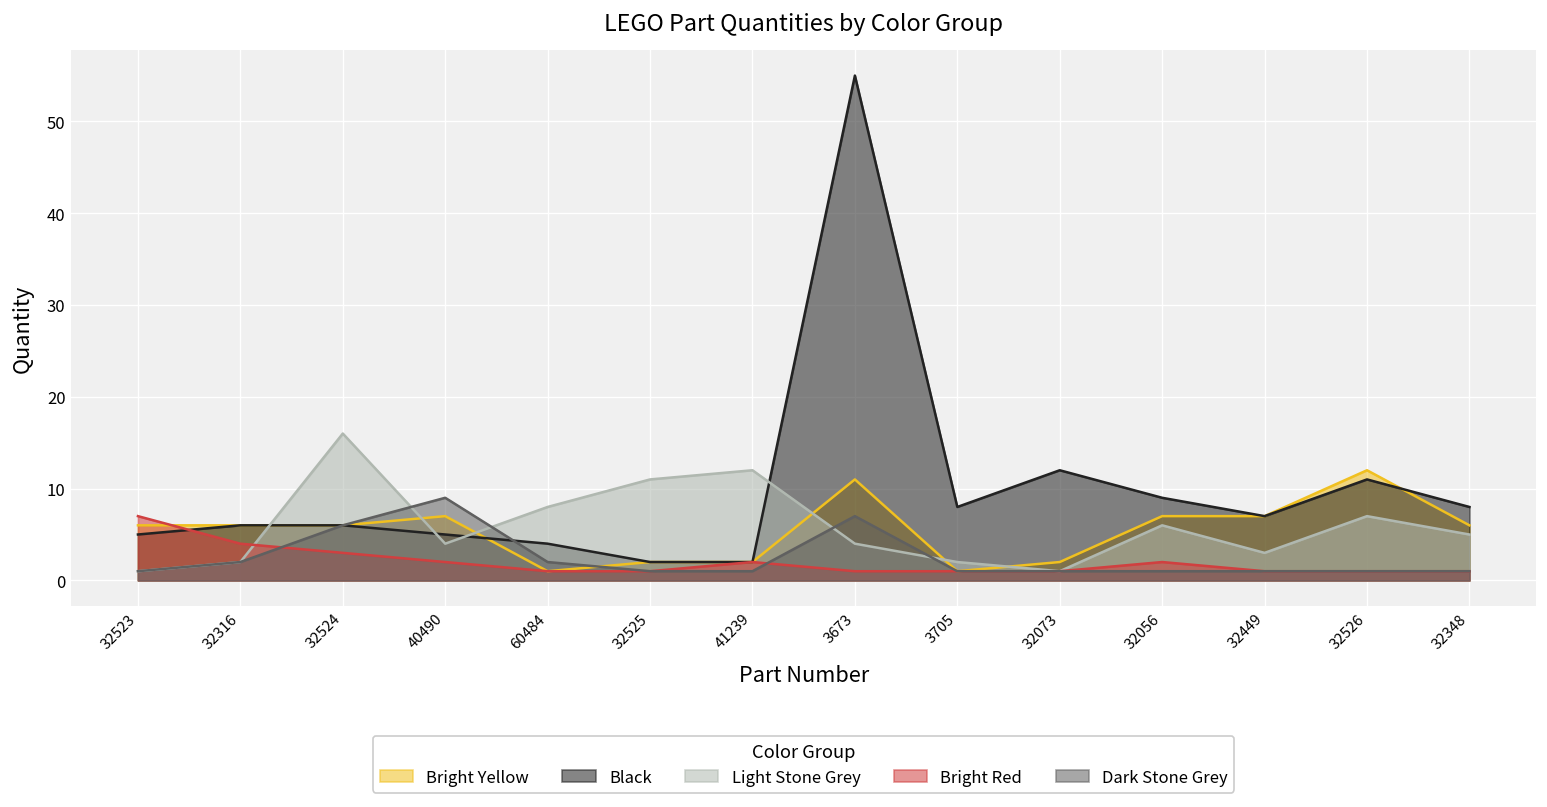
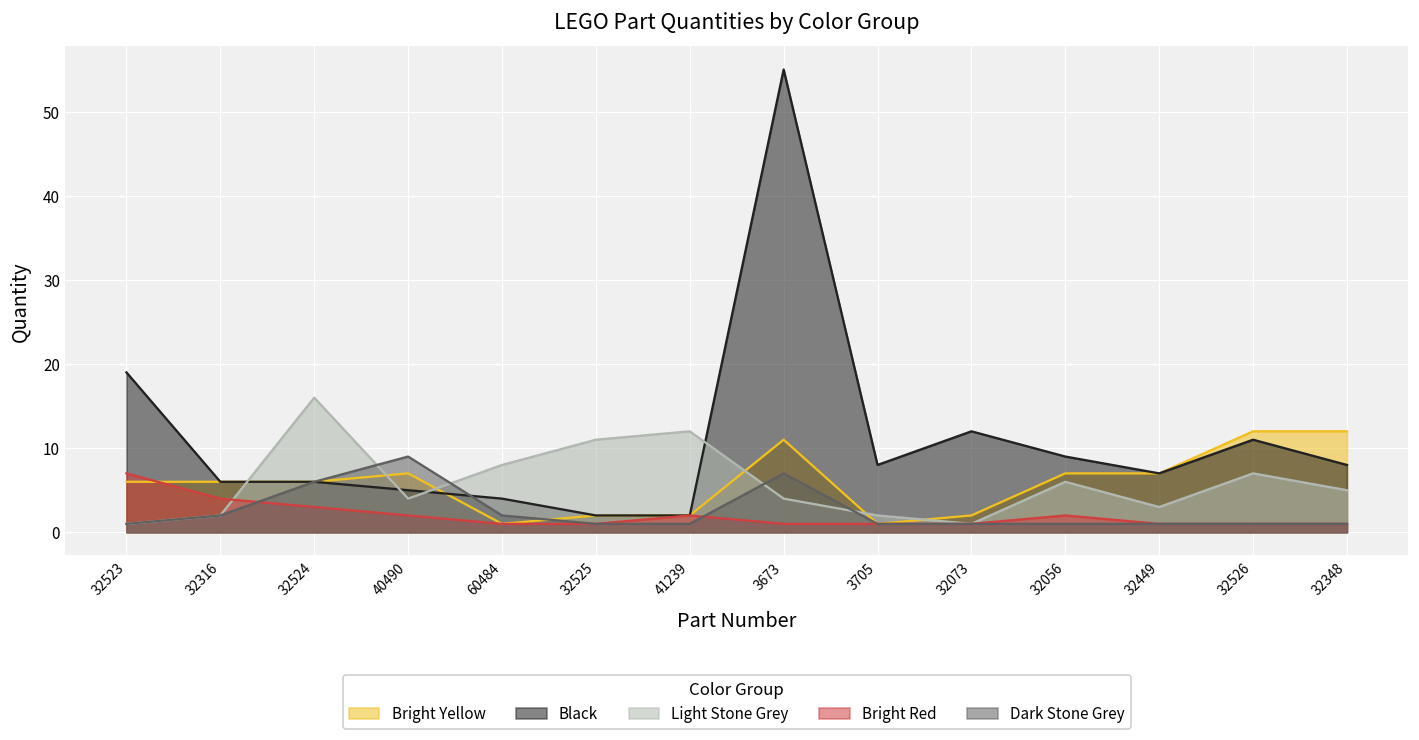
  {
    "Bright Yellow": {
      "32523": 6,
      "40490": 7,
      "3673": 11,
      "32073": 2,
      "32056": 7,
      "32526": 12,
-     "32348": 6
+     "32348": 12
    },
    "Black": {
-     "32523": 5,
+     "32523": 19,
      "40490": 5,
      "60484": 4,
      "3673": 55,
      "3705": 8,
      "32073": 12,
      "32056": 9,
      "32526": 11,
      "32348": 8
    },
    "Light Stone Grey": {
      "32524": 16,
      "40490": 4,
      "60484": 8,
      "32525": 11,
      "41239": 12,
      "3673": 4,
      "3705": 2,
      "32056": 6,
      "32449": 3,
      "32526": 7,
      "32348": 5
    },
    "Bright Red": {
      "32523": 7,
      "32316": 4,
      "32524": 3,
      "40490": 2,
      "3673": 1,
      "32056": 2
    },
    "Dark Stone Grey": {
      "40490": 9,
      "60484": 2,
      "41239": 1,
      "3673": 7,
      "32056": 1
    }
  }
